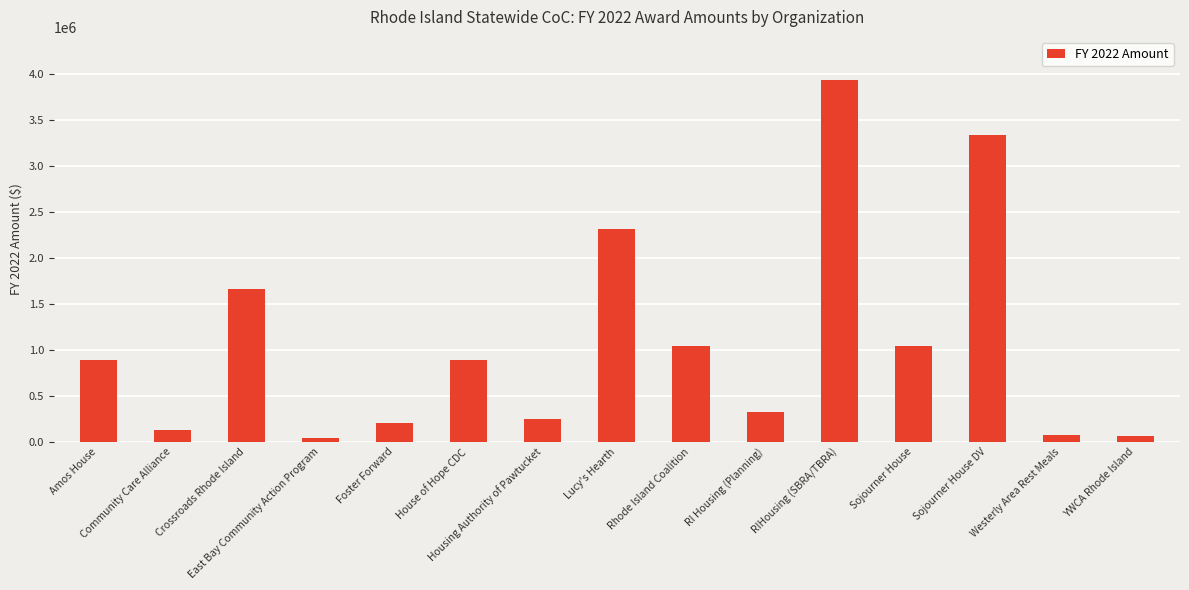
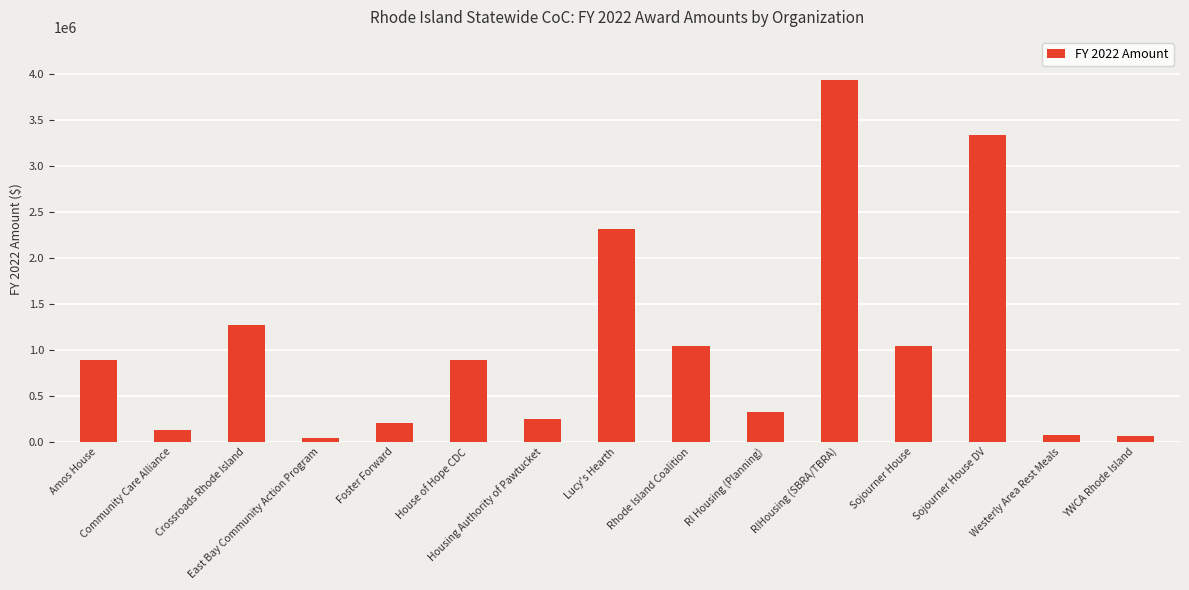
  {
    "Amos House": 900000,
    "Community Care Alliance": 100000,
-   "Crossroads Rhode Island": 1700000,
+   "Crossroads Rhode Island": 1300000,
    "East Bay Community Action Program": 0,
    "Foster Forward": 200000,
    "House of Hope CDC": 900000,
    "Housing Authority of Pawtucket": 300000,
    "Lucy's Hearth": 2300000,
    "Rhode Island Coalition": 1000000,
    "RI Housing (Planning)": 300000,
    "RIHousing (SBRA/TBRA)": 3900000,
    "Sojourner House": 1000000,
    "Sojourner House DV": 3300000,
    "Westerly Area Rest Meals": 100000,
    "YWCA Rhode Island": 100000
  }
